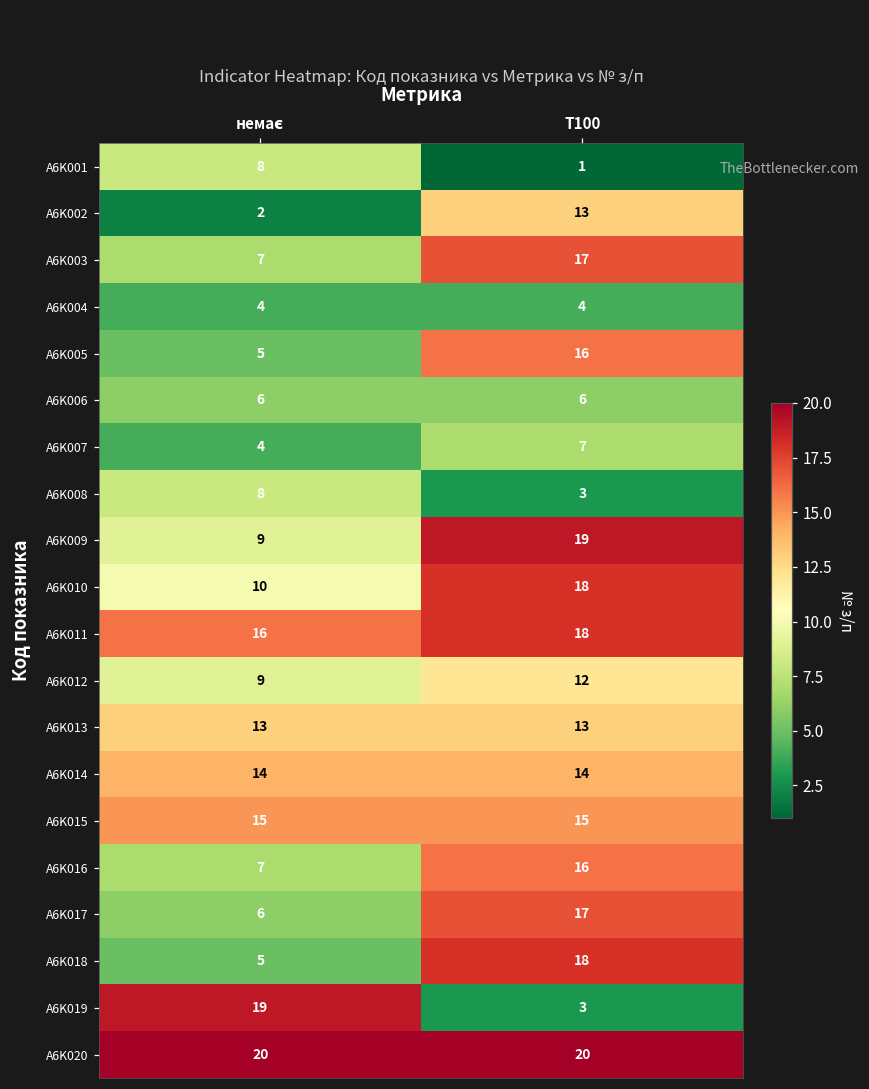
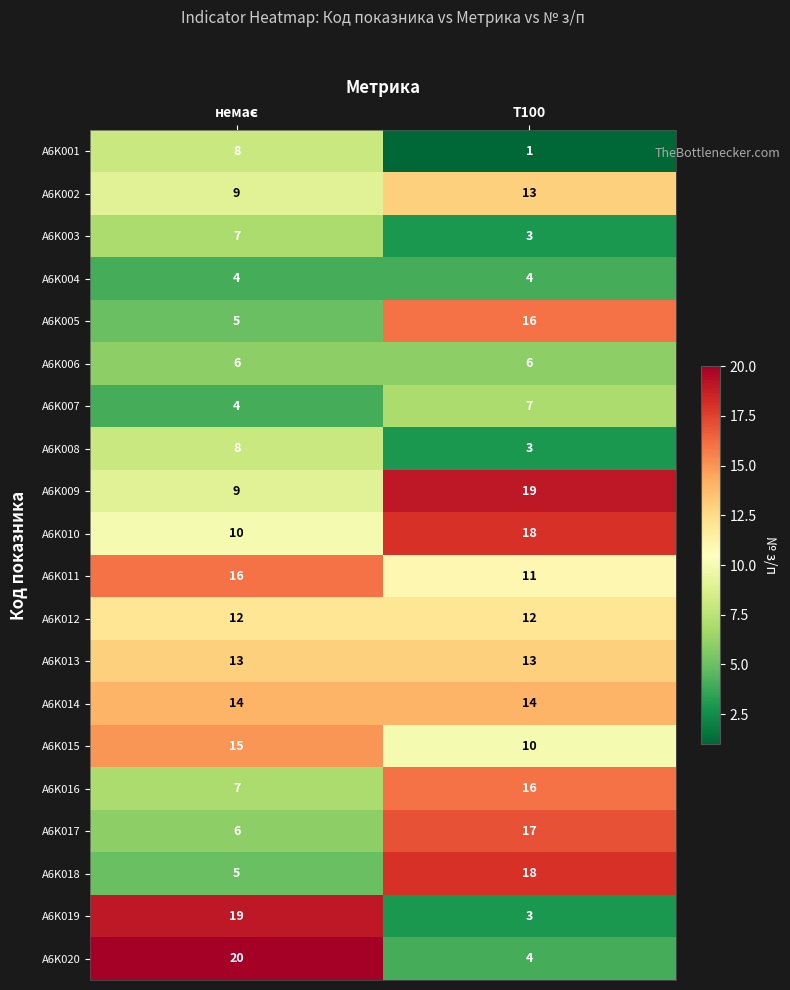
  {
    "A6K001": {
      "немає": 8,
      "T100": 1
    },
    "A6K002": {
-     "немає": 2,
+     "немає": 9,
      "T100": 13
    },
    "A6K003": {
      "немає": 7,
-     "T100": 17
+     "T100": 3
    },
    "A6K004": {
      "немає": 4,
      "T100": 4
    },
    "A6K005": {
      "немає": 5,
      "T100": 16
    },
    "A6K006": {
      "немає": 6,
      "T100": 6
    },
    "A6K007": {
      "немає": 4,
      "T100": 7
    },
    "A6K008": {
      "немає": 8,
      "T100": 3
    },
    "A6K009": {
      "немає": 9,
      "T100": 19
    },
    "A6K010": {
      "немає": 10,
      "T100": 18
    },
    "A6K011": {
      "немає": 16,
-     "T100": 18
+     "T100": 11
    },
    "A6K012": {
-     "немає": 9,
+     "немає": 12,
      "T100": 12
    },
    "A6K013": {
      "немає": 13,
      "T100": 13
    },
    "A6K014": {
      "немає": 14,
      "T100": 14
    },
    "A6K015": {
      "немає": 15,
-     "T100": 15
+     "T100": 10
    },
    "A6K016": {
      "немає": 7,
      "T100": 16
    },
    "A6K017": {
      "немає": 6,
      "T100": 17
    },
    "A6K018": {
      "немає": 5,
      "T100": 18
    },
    "A6K019": {
      "немає": 19,
      "T100": 3
    },
    "A6K020": {
      "немає": 20,
-     "T100": 20
+     "T100": 4
    }
  }
